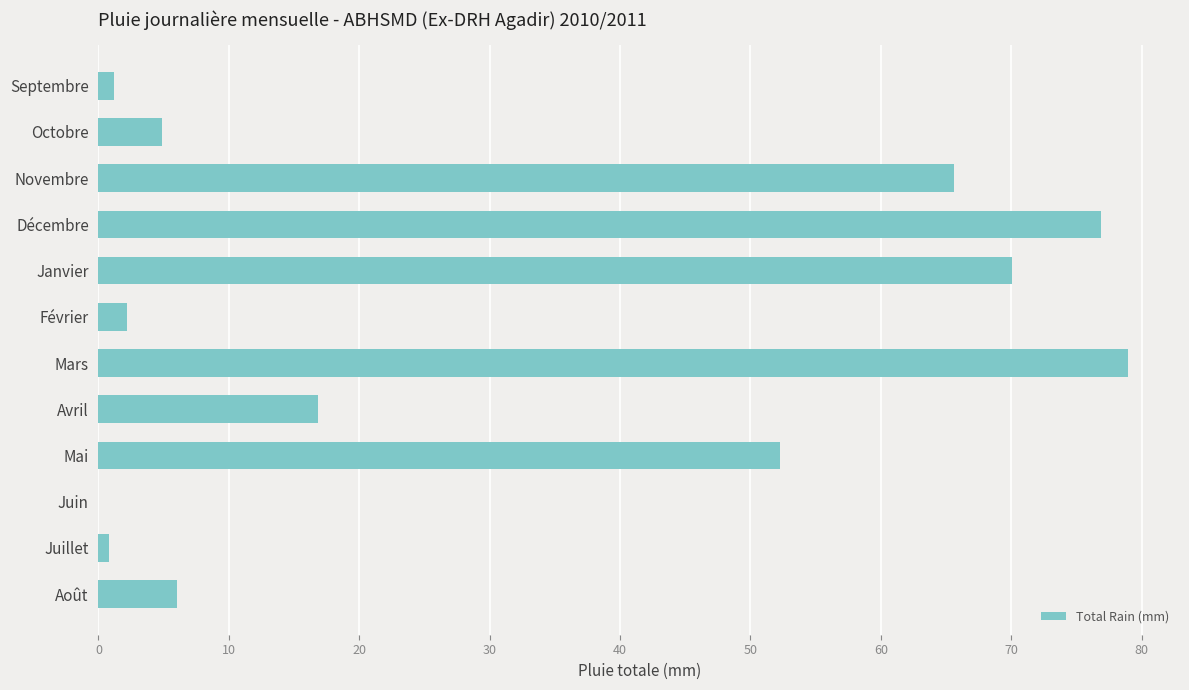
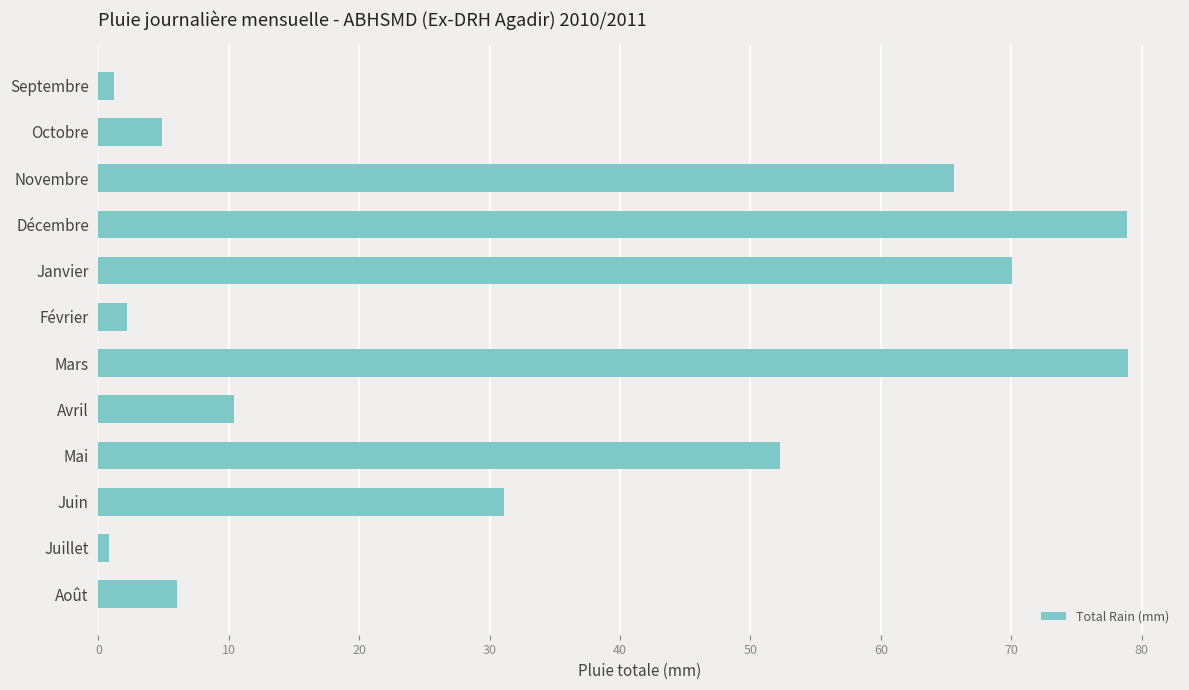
  {
    "Septembre": 1.2,
    "Octobre": 4.9,
    "Novembre": 65.6,
-   "Décembre": 76.9,
+   "Décembre": 78.9,
    "Janvier": 70.1,
    "Février": 2.2,
    "Mars": 79.0,
-   "Avril": 16.8,
+   "Avril": 10.4,
    "Mai": 52.3,
-   "Juin": 0.0,
+   "Juin": 31.1,
    "Juillet": 0.8,
    "Août": 6.0
  }
